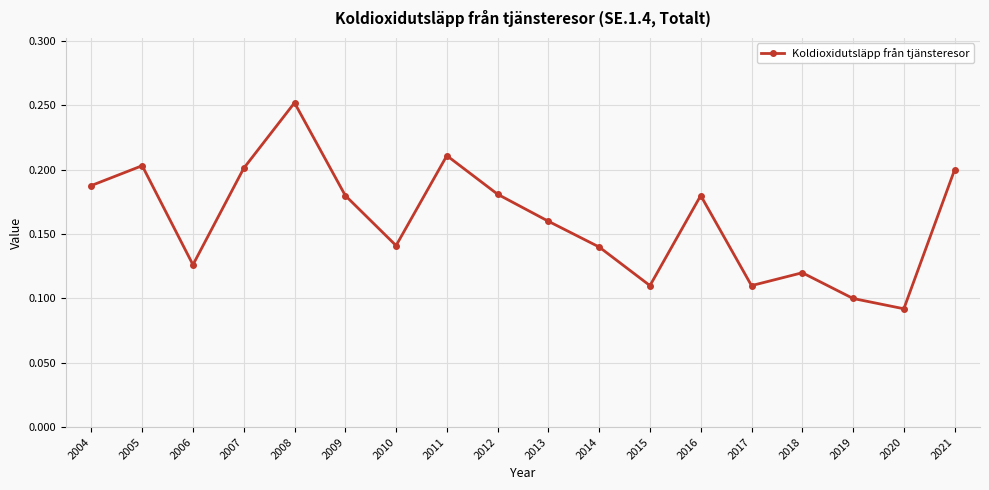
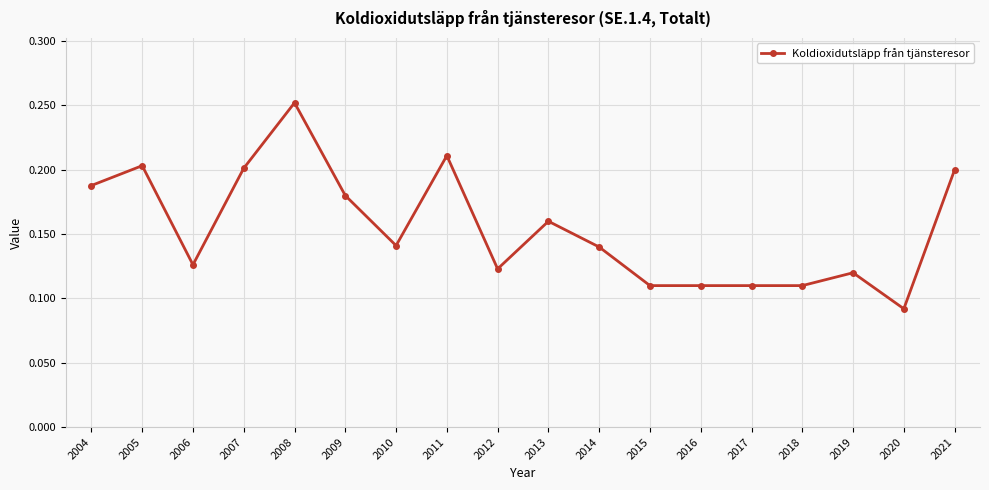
  {
    "2004": 0.188,
    "2005": 0.203,
    "2006": 0.126,
    "2007": 0.201,
    "2008": 0.252,
    "2009": 0.180,
    "2010": 0.141,
    "2011": 0.211,
-   "2012": 0.181,
+   "2012": 0.123,
    "2013": 0.160,
    "2014": 0.140,
    "2015": 0.110,
-   "2016": 0.18,
+   "2016": 0.11,
    "2017": 0.110,
-   "2018": 0.12,
-   "2019": 0.10,
+   "2018": 0.11,
+   "2019": 0.12,
    "2020": 0.092,
    "2021": 0.200
  }
